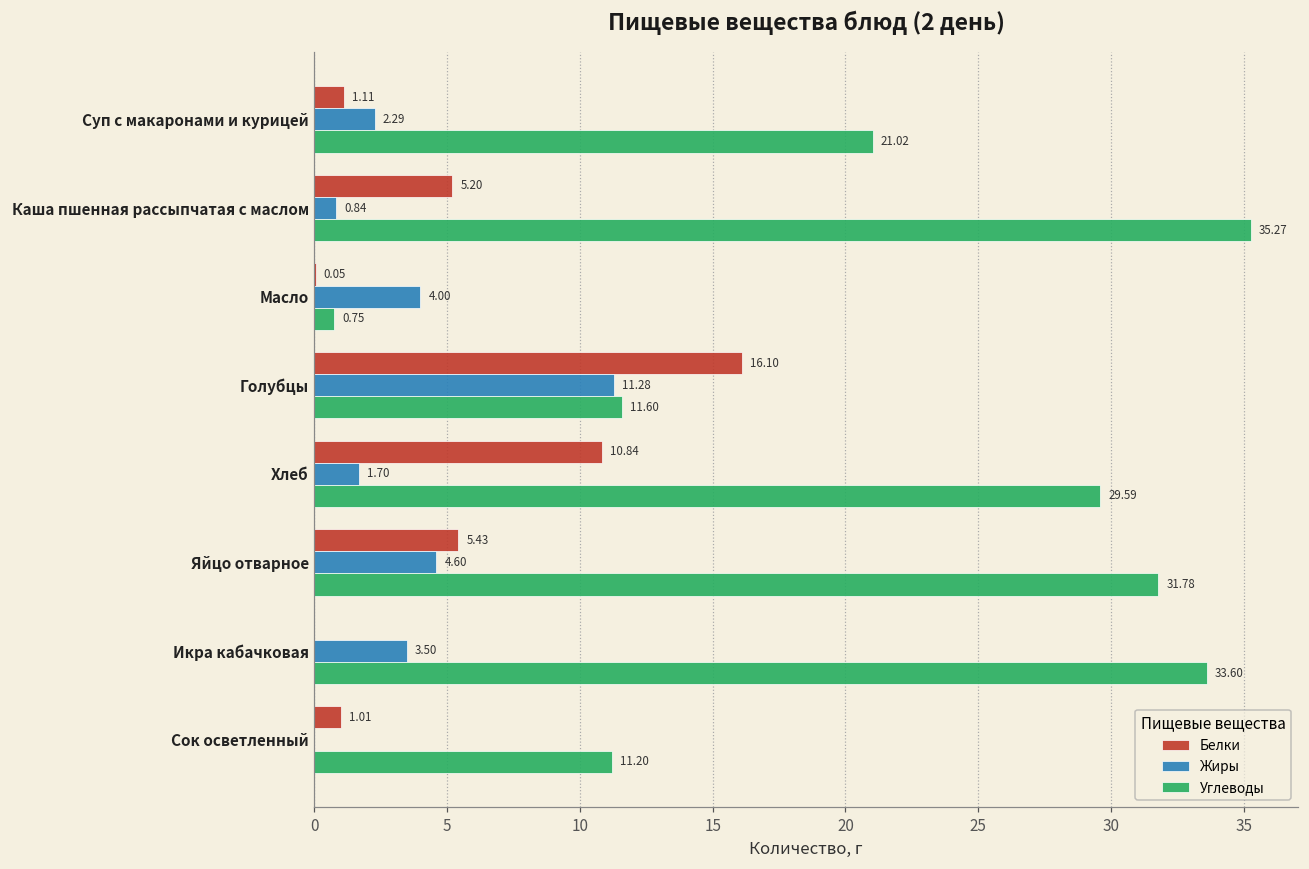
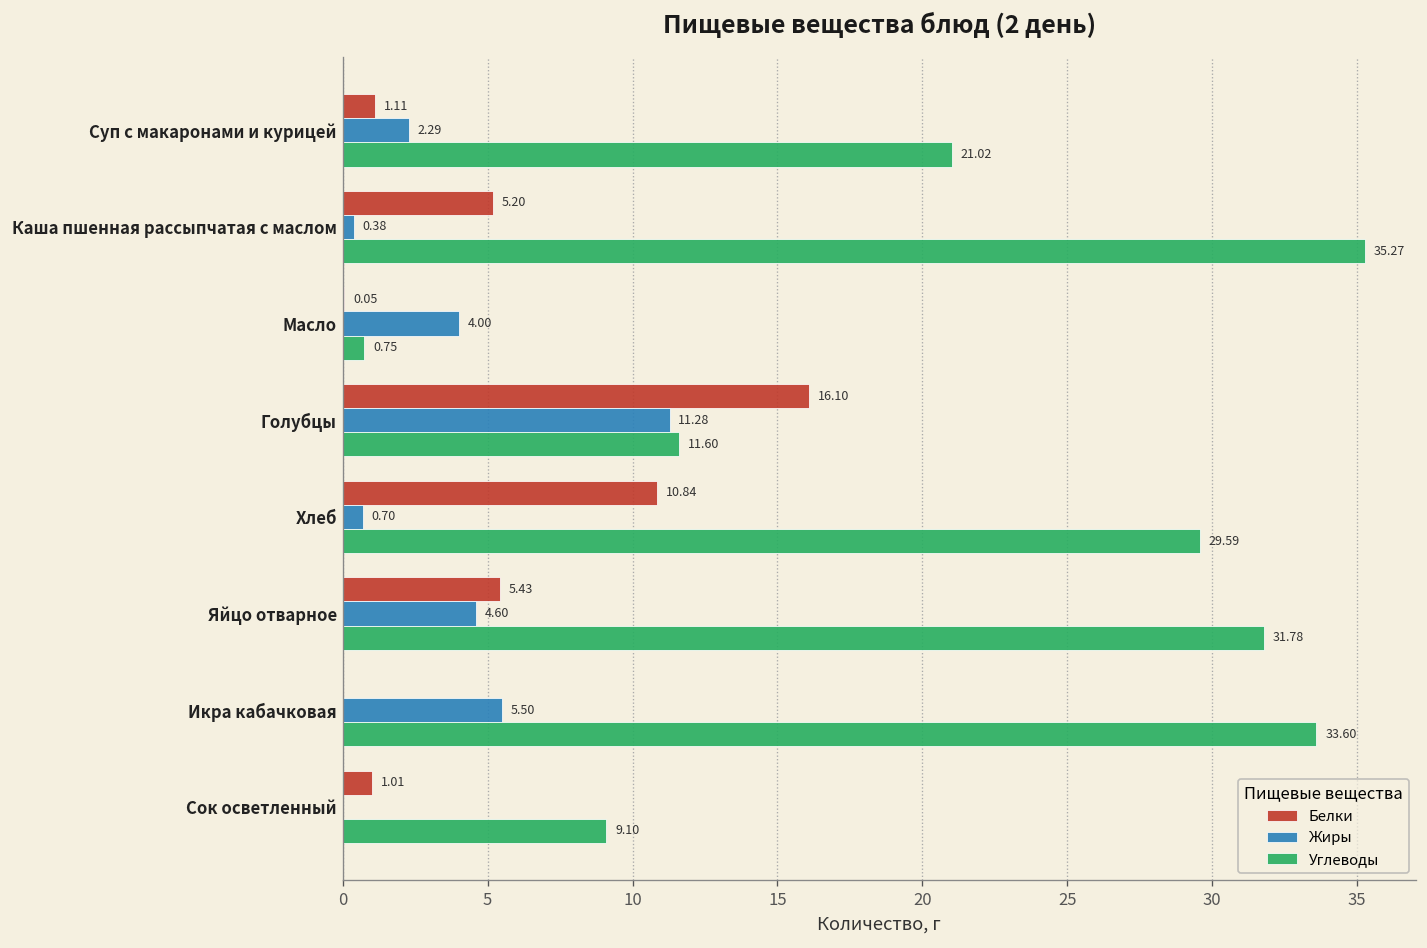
  {
    "Белки": {
      "Суп с макаронами и курицей": 1.11,
      "Каша пшенная рассыпчатая с маслом": 5.20,
      "Масло": 0.05,
      "Голубцы": 16.10,
      "Хлеб": 10.84,
      "Яйцо отварное": 5.43,
      "Сок осветленный": 1.01
    },
    "Жиры": {
      "Суп с макаронами и курицей": 2.29,
-     "Каша пшенная рассыпчатая с маслом": 0.84,
+     "Каша пшенная рассыпчатая с маслом": 0.38,
      "Масло": 4.00,
      "Голубцы": 11.28,
-     "Хлеб": 1.70,
+     "Хлеб": 0.70,
      "Яйцо отварное": 4.60,
-     "Икра кабачковая": 3.50
+     "Икра кабачковая": 5.50
    },
    "Углеводы": {
      "Суп с макаронами и курицей": 21.02,
      "Каша пшенная рассыпчатая с маслом": 35.27,
      "Масло": 0.75,
      "Голубцы": 11.60,
      "Хлеб": 29.59,
      "Яйцо отварное": 31.78,
      "Икра кабачковая": 33.60,
-     "Сок осветленный": 11.20
+     "Сок осветленный": 9.10
    }
  }
